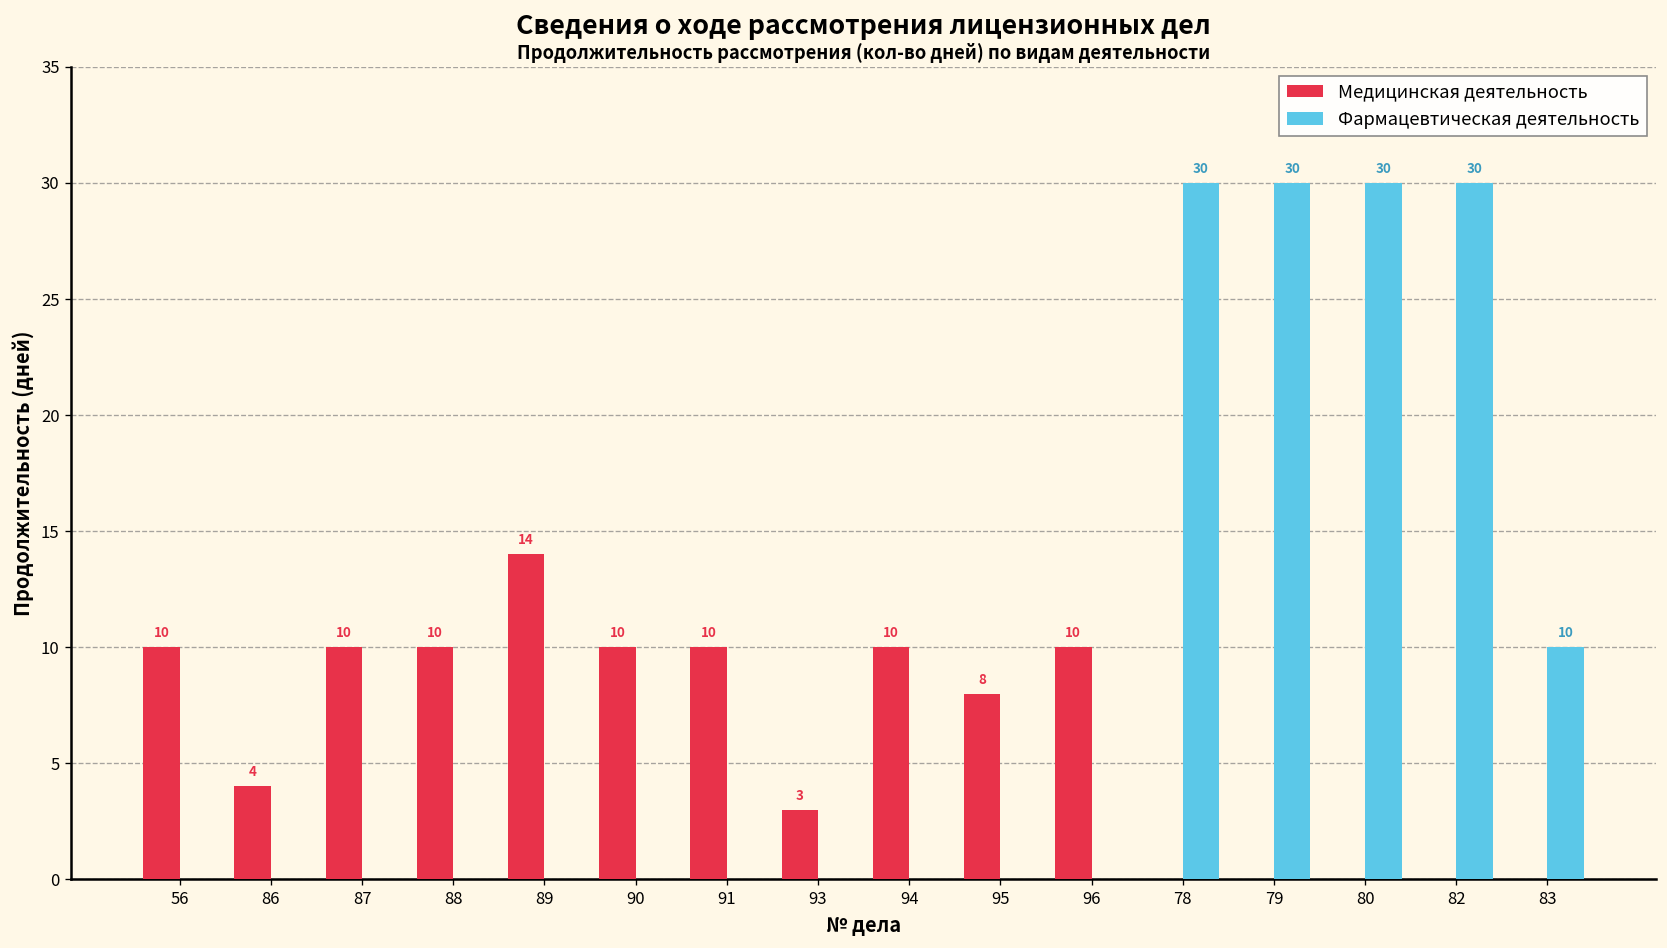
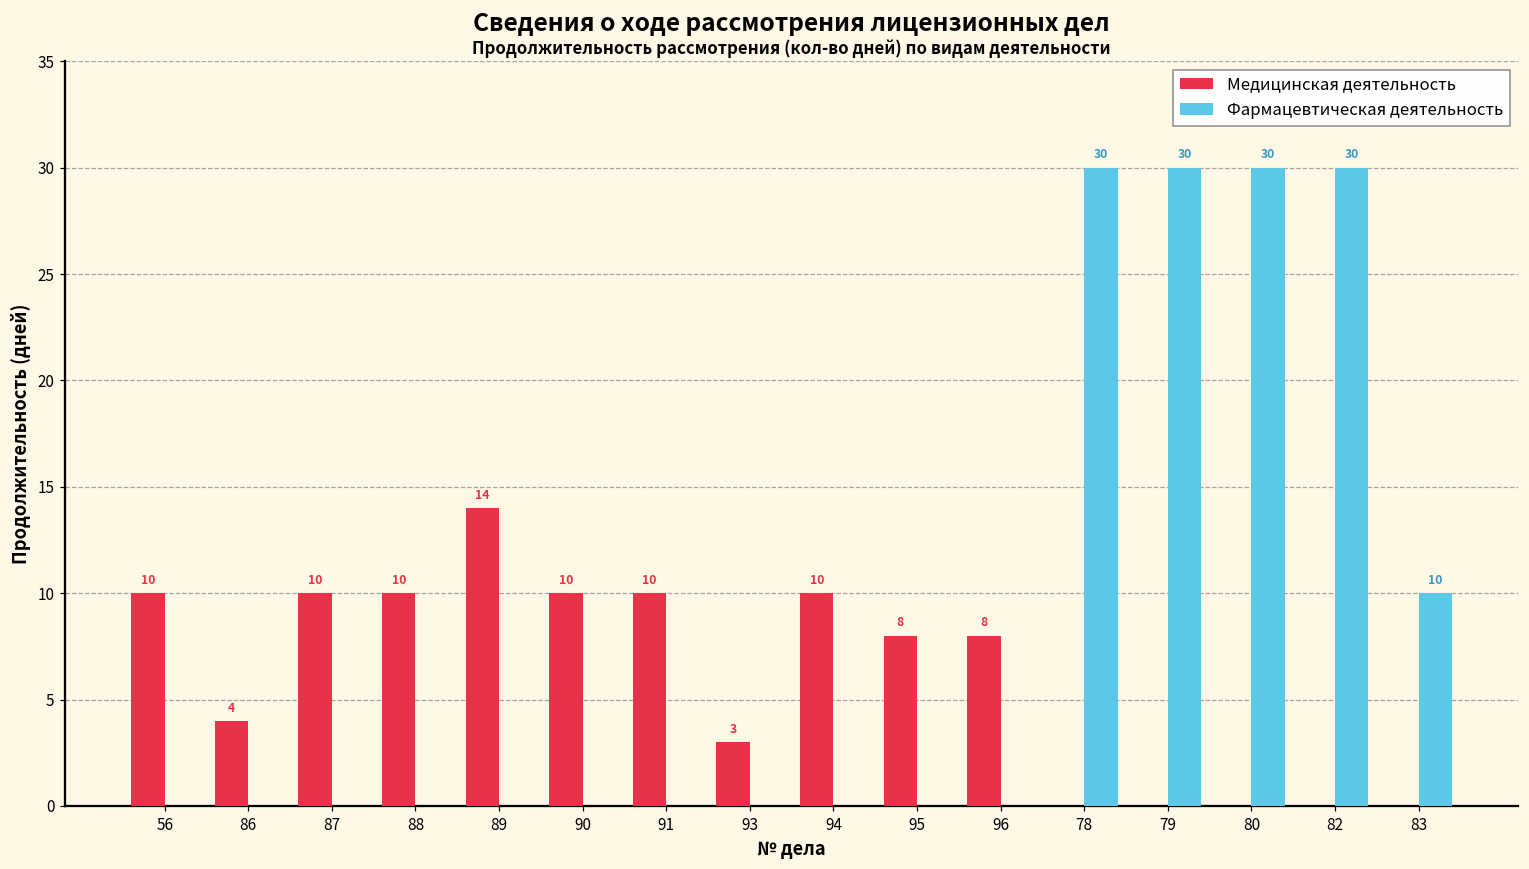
  {
    "Медицинская деятельность": {
      "56": 10,
      "86": 4,
      "87": 10,
      "88": 10,
      "89": 14,
      "90": 10,
      "91": 10,
      "93": 3,
      "94": 10,
      "95": 8,
-     "96": 10
+     "96": 8
    },
    "Фармацевтическая деятельность": {
      "78": 30,
      "79": 30,
      "80": 30,
      "82": 30,
      "83": 10
    }
  }
